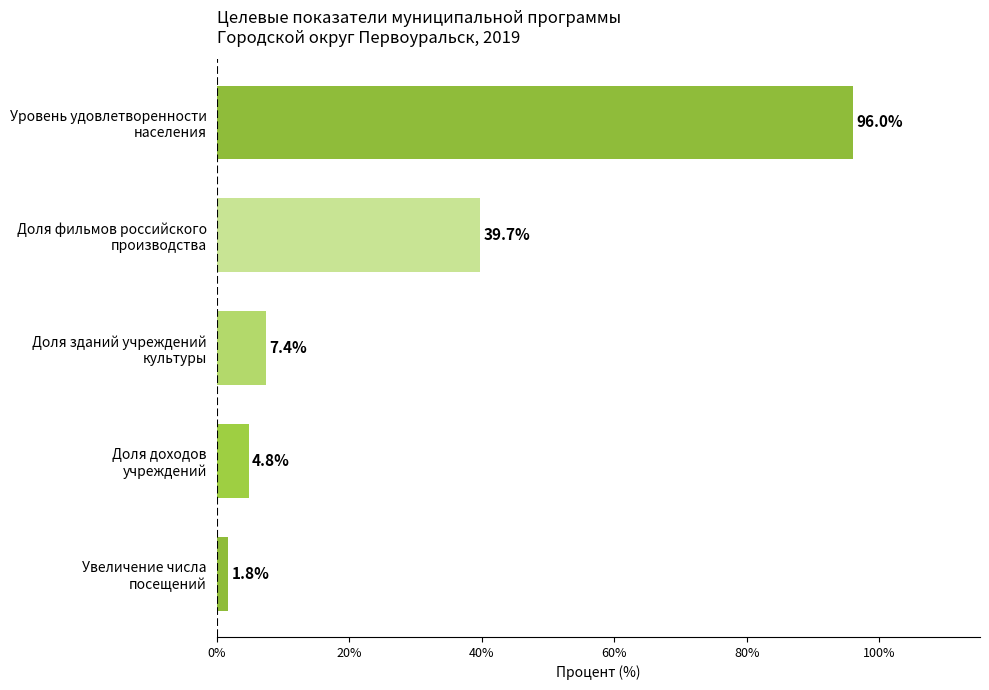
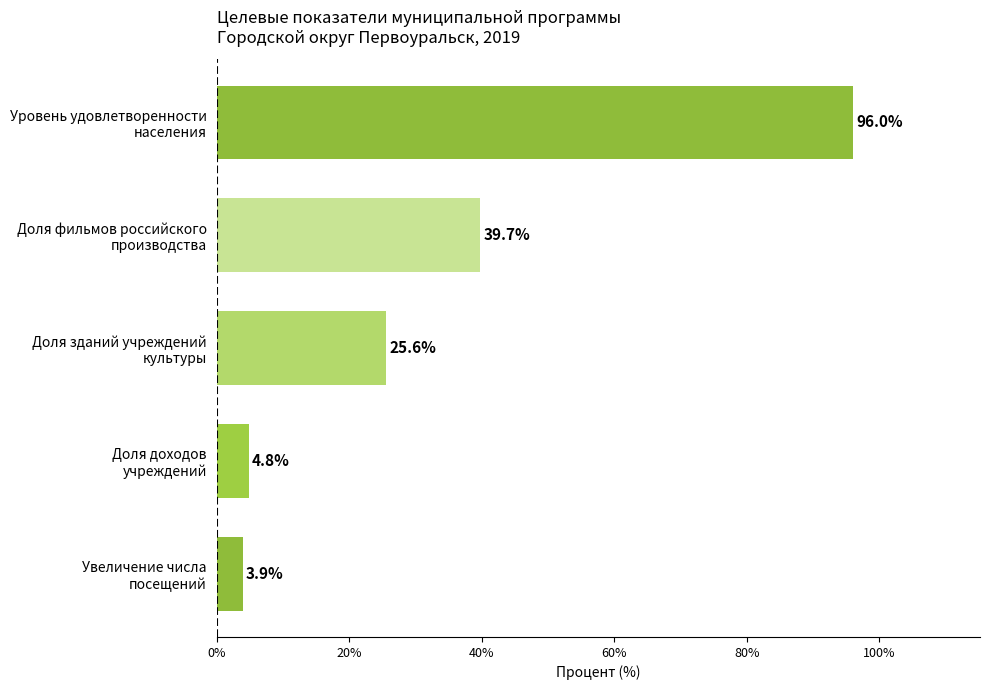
  {
    "Уровень удовлетворенности населения": "96.0%",
    "Доля фильмов российского производства": "39.7%",
-   "Доля зданий учреждений культуры": "7.4%",
+   "Доля зданий учреждений культуры": "25.6%",
    "Доля доходов учреждений": "4.8%",
-   "Увеличение числа посещений": "1.8%"
+   "Увеличение числа посещений": "3.9%"
  }
